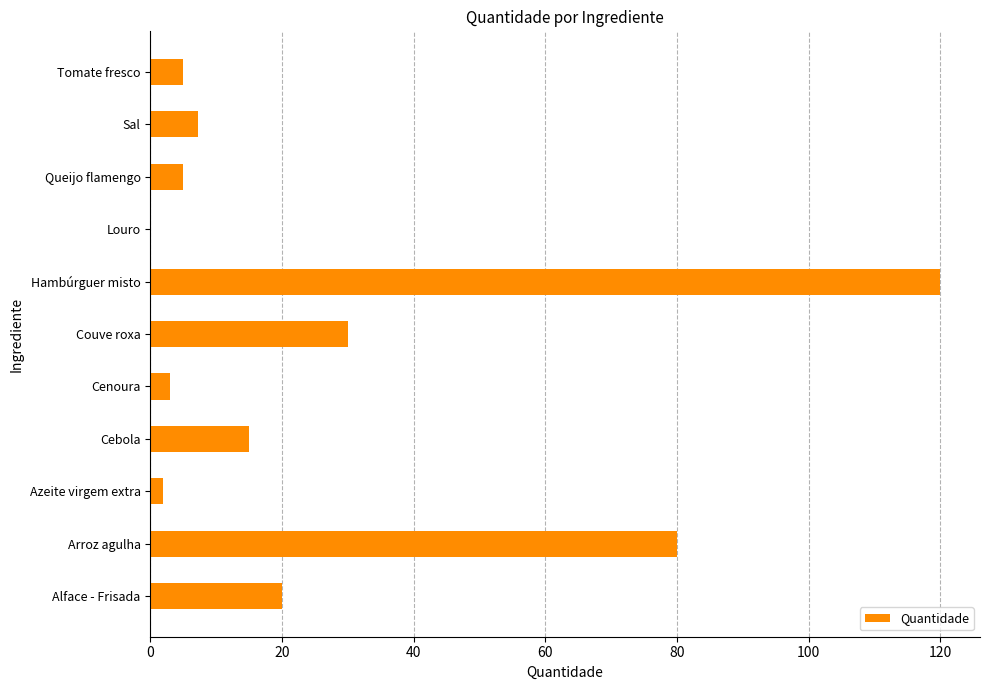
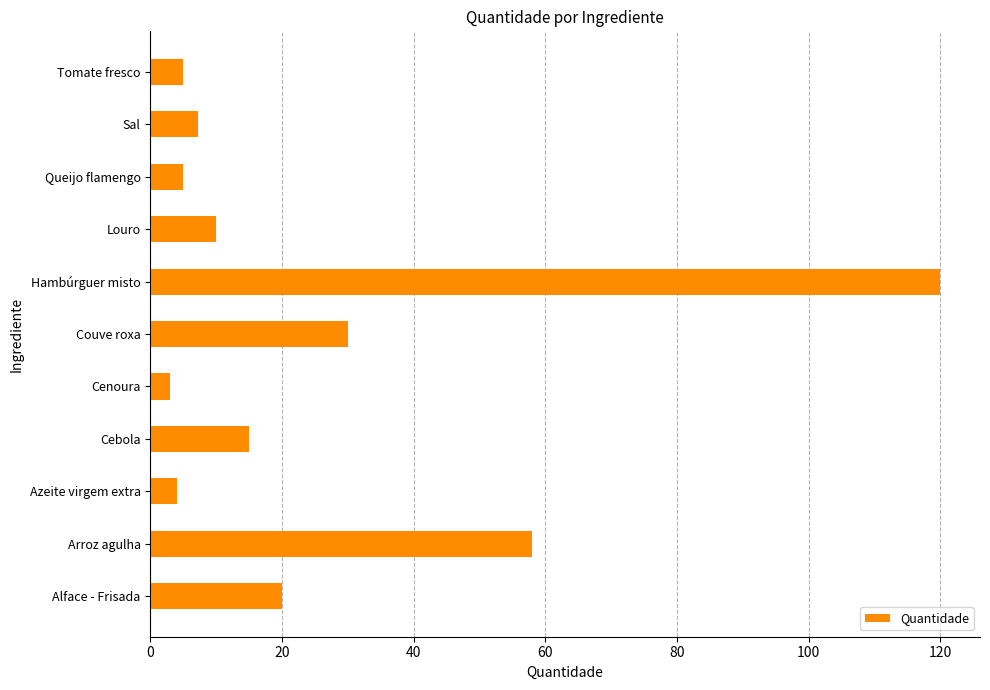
  {
    "Tomate fresco": 5,
    "Sal": 7,
    "Queijo flamengo": 5,
-   "Louro": 0,
+   "Louro": 10,
    "Hambúrguer misto": 120,
    "Couve roxa": 30,
    "Cenoura": 3,
    "Cebola": 15,
-   "Azeite virgem extra": 2,
-   "Arroz agulha": 80,
+   "Azeite virgem extra": 4,
+   "Arroz agulha": 58,
    "Alface - Frisada": 20
  }
